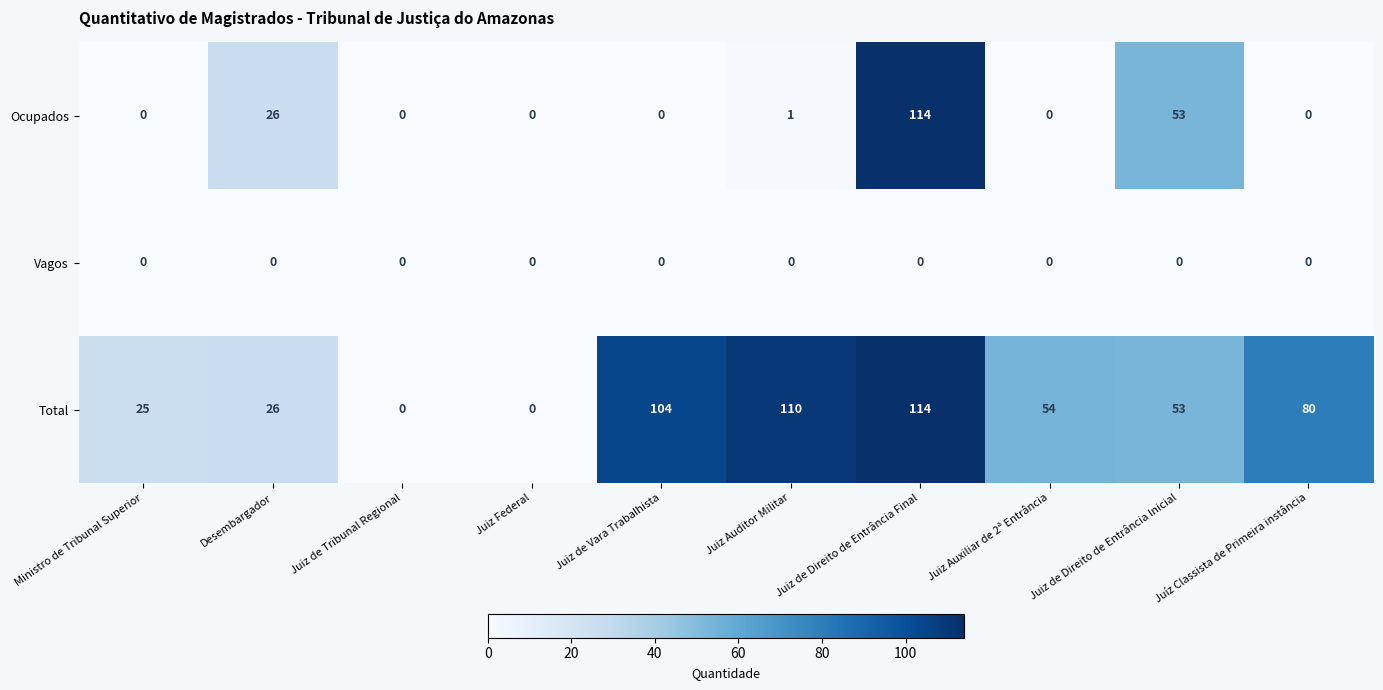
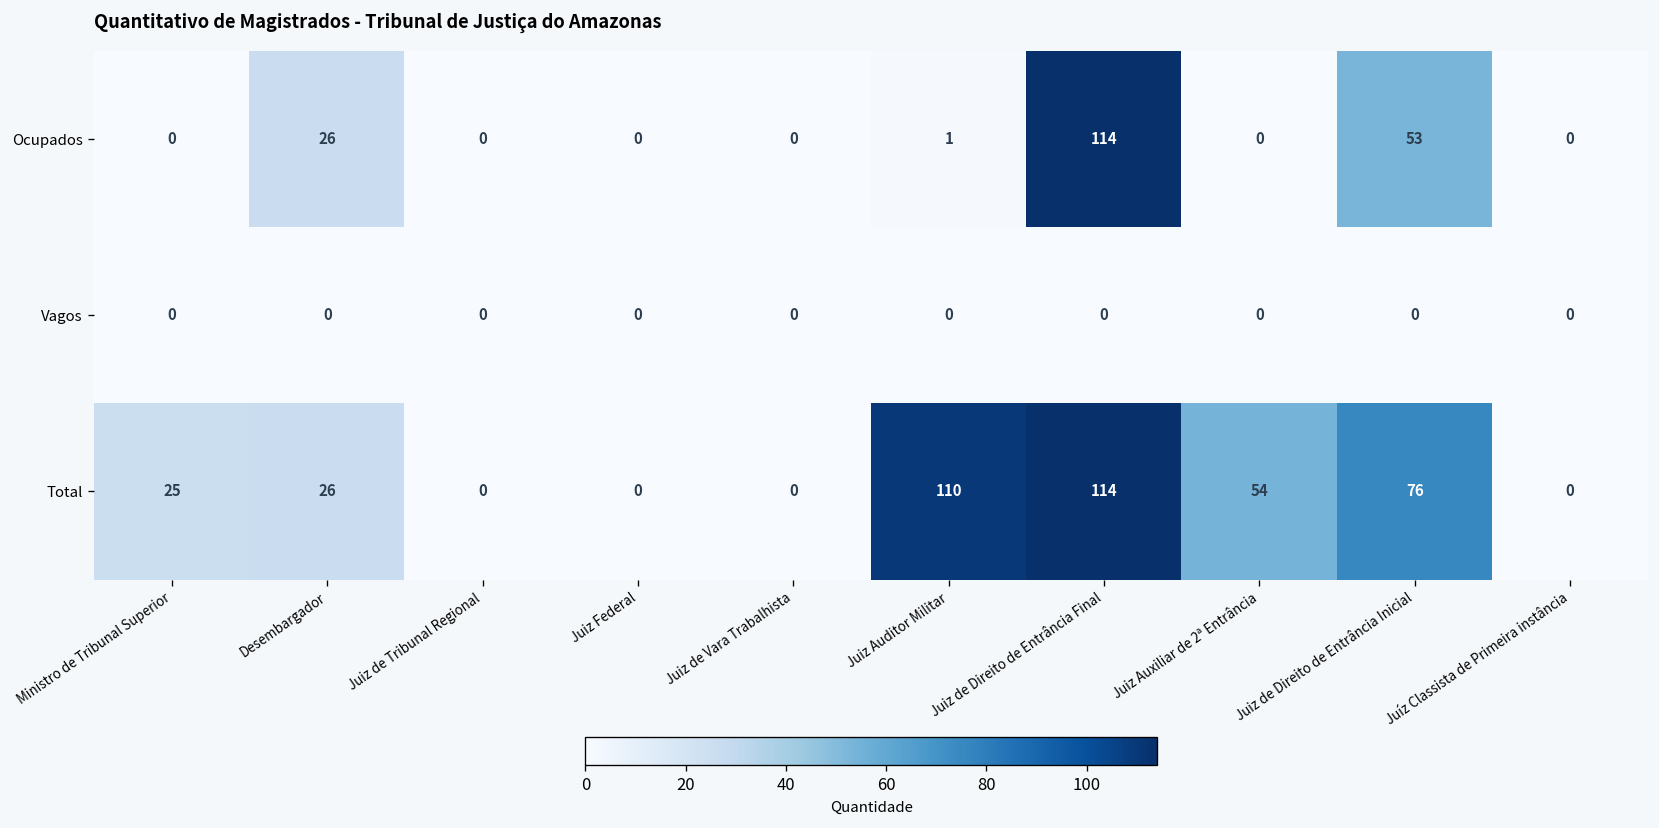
  {
    "Ocupados": {
      "Ministro de Tribunal Superior": 0,
      "Desembargador": 26,
      "Juiz de Tribunal Regional": 0,
      "Juiz Federal": 0,
      "Juiz de Vara Trabalhista": 0,
      "Juiz Auditor Militar": 1,
      "Juiz de Direito de Entrância Final": 114,
      "Juiz Auxiliar de 2ª Entrância": 0,
      "Juiz de Direito de Entrância Inicial": 53,
      "Juíz Classista de Primeira instância": 0
    },
    "Vagos": {
      "Ministro de Tribunal Superior": 0,
      "Desembargador": 0,
      "Juiz de Tribunal Regional": 0,
      "Juiz Federal": 0,
      "Juiz de Vara Trabalhista": 0,
      "Juiz Auditor Militar": 0,
      "Juiz de Direito de Entrância Final": 0,
      "Juiz Auxiliar de 2ª Entrância": 0,
      "Juiz de Direito de Entrância Inicial": 0,
      "Juíz Classista de Primeira instância": 0
    },
    "Total": {
      "Ministro de Tribunal Superior": 25,
      "Desembargador": 26,
      "Juiz de Tribunal Regional": 0,
      "Juiz Federal": 0,
-     "Juiz de Vara Trabalhista": 104,
+     "Juiz de Vara Trabalhista": 0,
      "Juiz Auditor Militar": 110,
      "Juiz de Direito de Entrância Final": 114,
      "Juiz Auxiliar de 2ª Entrância": 54,
-     "Juiz de Direito de Entrância Inicial": 53,
-     "Juíz Classista de Primeira instância": 80
+     "Juiz de Direito de Entrância Inicial": 76,
+     "Juíz Classista de Primeira instância": 0
    }
  }
